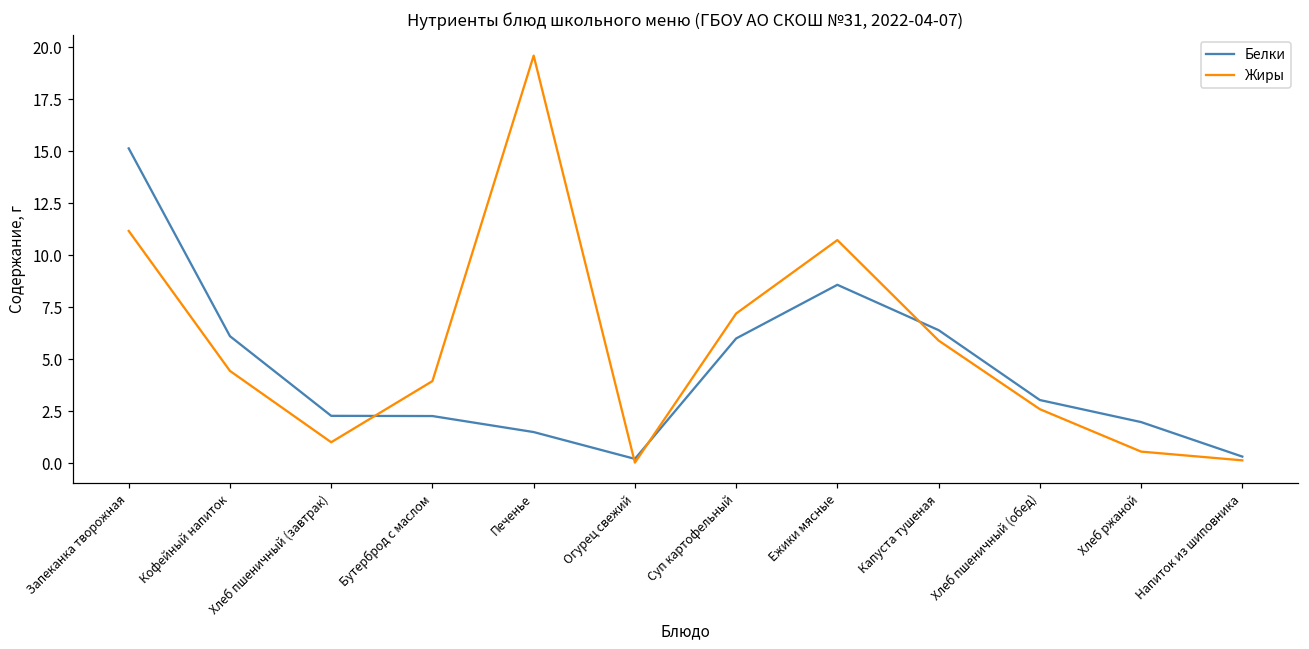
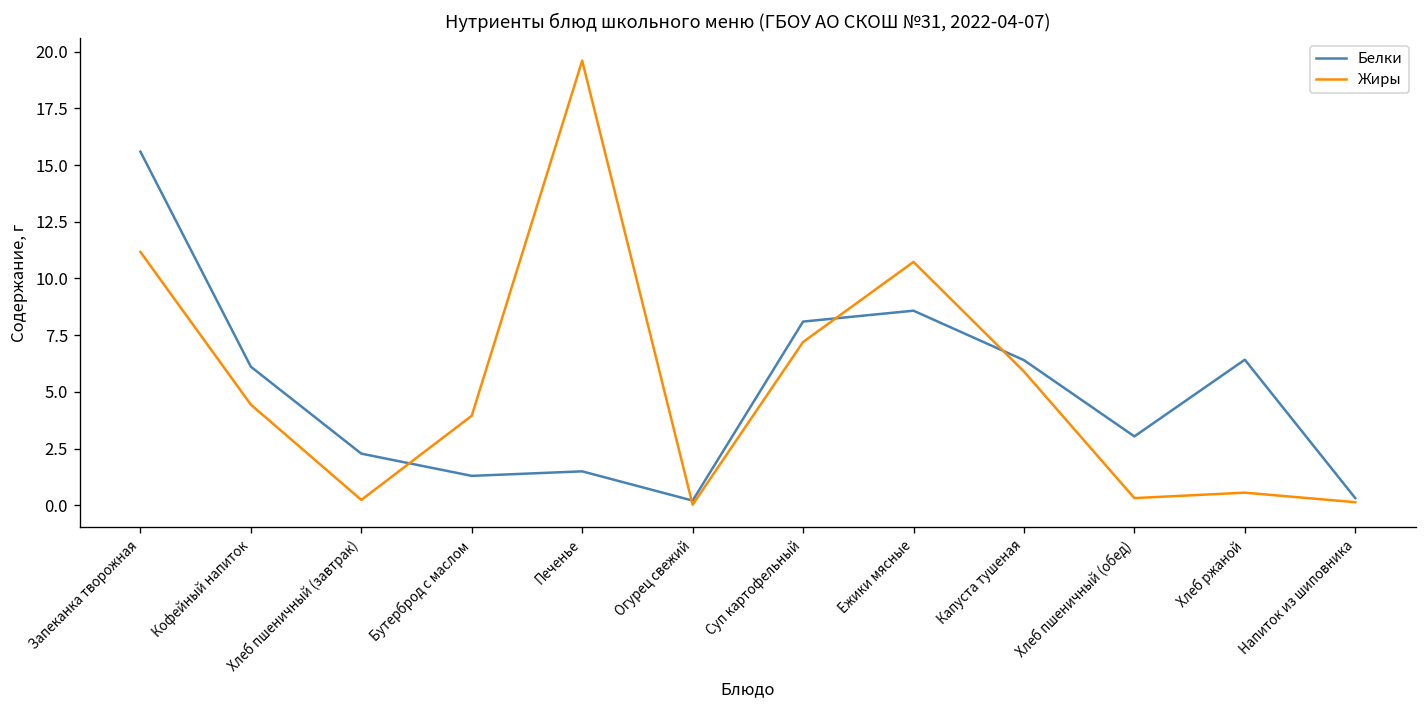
  {
    "Белки": {
-     "Запеканка творожная": 15.1,
+     "Запеканка творожная": 15.6,
      "Кофейный напиток": 6.1,
      "Хлеб пшеничный (завтрак)": 2.3,
-     "Бутерброд с маслом": 2.3,
+     "Бутерброд с маслом": 1.3,
      "Печенье": 1.5,
      "Огурец свежий": 0.2,
-     "Суп картофельный": 6.0,
+     "Суп картофельный": 8.1,
      "Ежики мясные": 8.6,
      "Капуста тушеная": 6.4,
      "Хлеб пшеничный (обед)": 3.0,
-     "Хлеб ржаной": 2.0,
+     "Хлеб ржаной": 6.4,
      "Напиток из шиповника": 0.3
    },
    "Жиры": {
      "Запеканка творожная": 11.2,
      "Кофейный напиток": 4.4,
-     "Хлеб пшеничный (завтрак)": 1.0,
+     "Хлеб пшеничный (завтрак)": 0.2,
      "Бутерброд с маслом": 4.0,
      "Печенье": 19.6,
      "Огурец свежий": 0.0,
      "Суп картофельный": 7.2,
      "Ежики мясные": 10.7,
      "Капуста тушеная": 5.9,
-     "Хлеб пшеничный (обед)": 2.6,
+     "Хлеб пшеничный (обед)": 0.3,
      "Хлеб ржаной": 0.6,
      "Напиток из шиповника": 0.1
    }
  }
